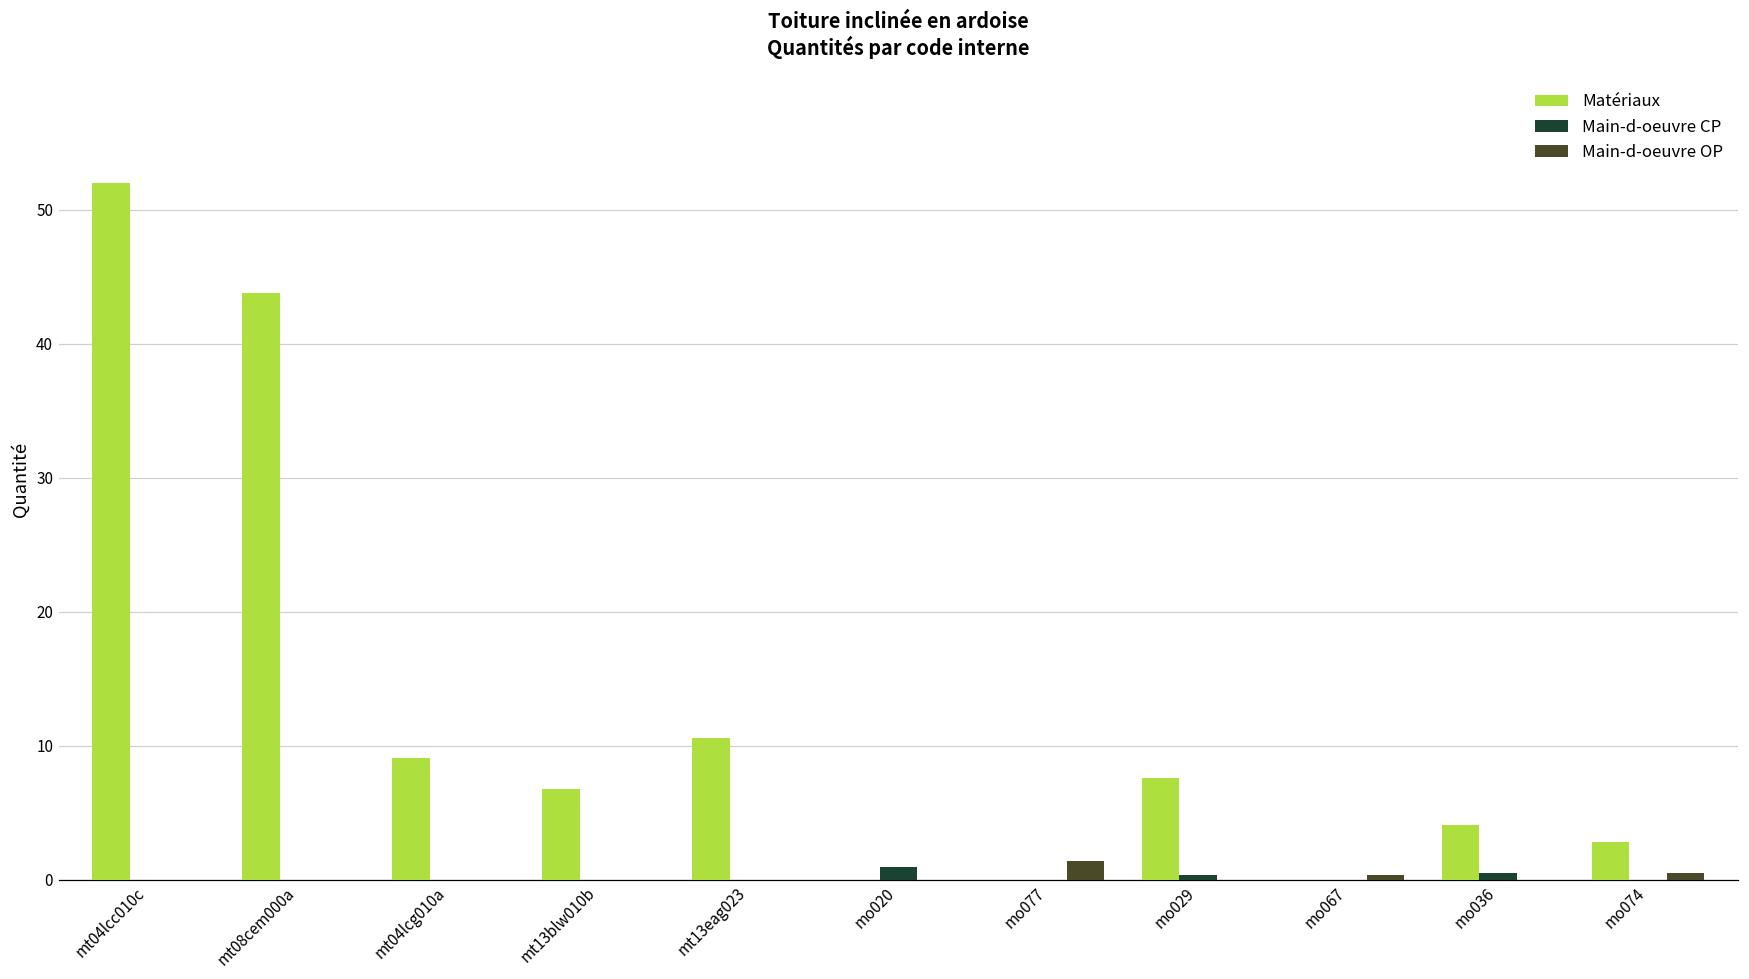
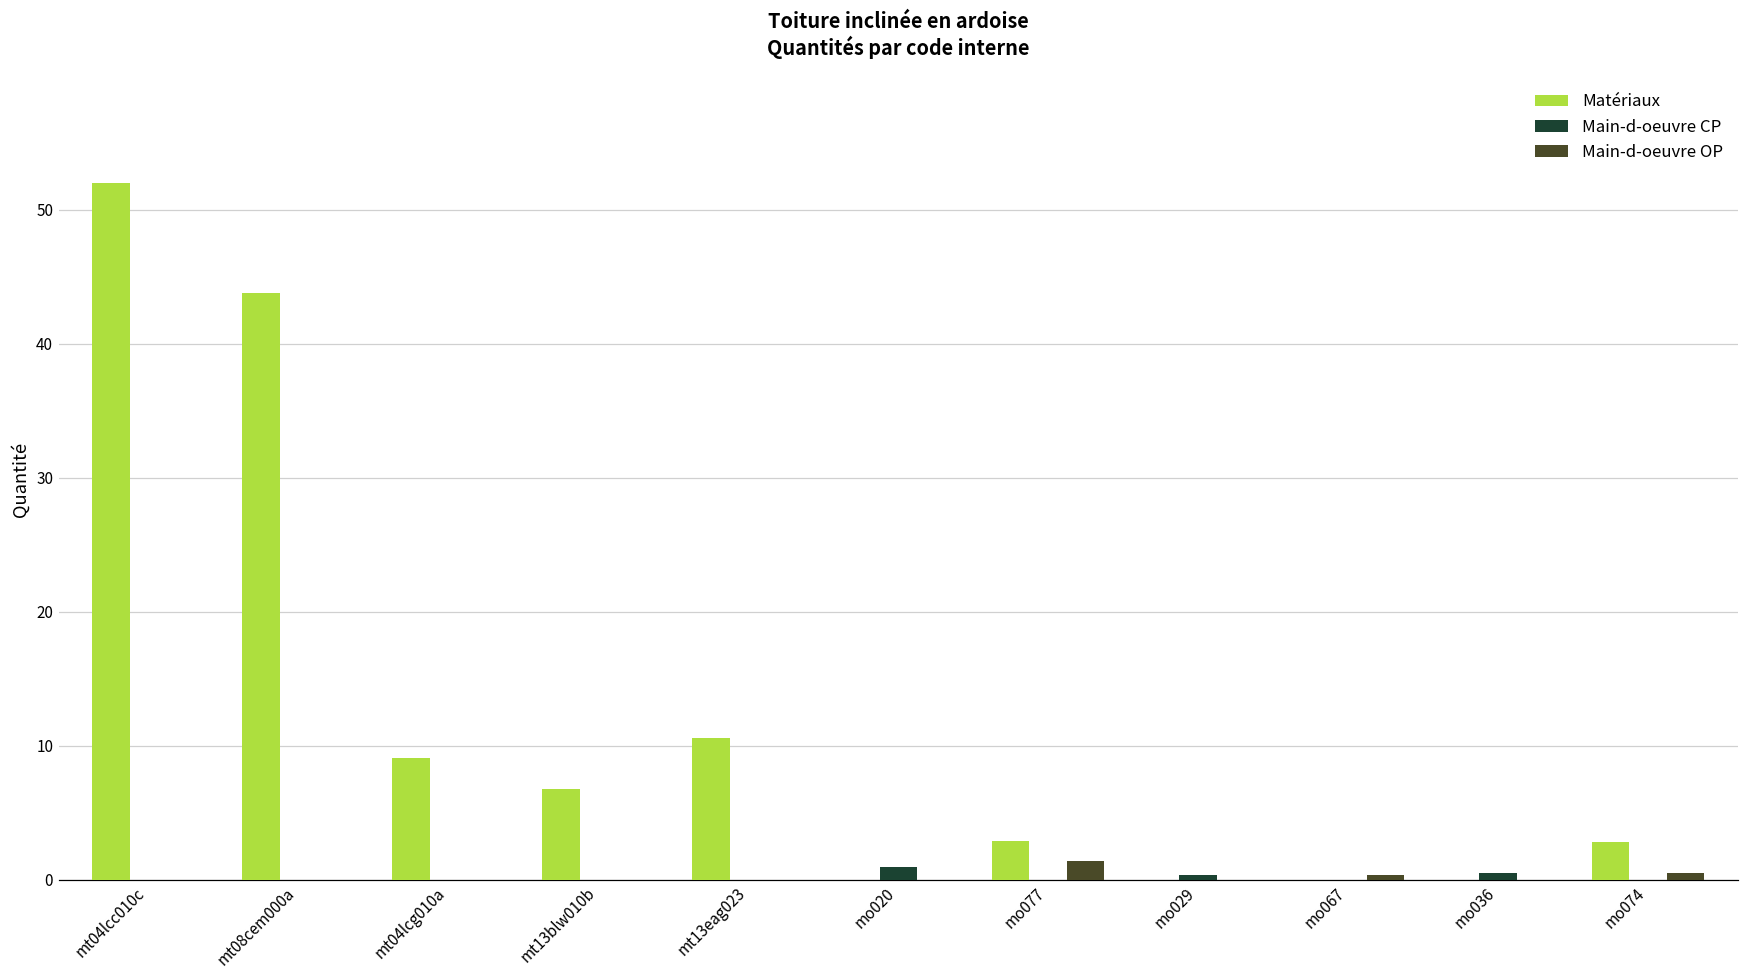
  {
    "Matériaux": {
      "mt04lcc010c": 52.0,
      "mt08cem000a": 43.8,
      "mt04lcg010a": 9.1,
      "mt13blw010b": 6.8,
      "mt13eag023": 10.6,
      "mo020": 0.0,
-     "mo077": 0.0,
-     "mo029": 7.6,
+     "mo077": 2.9,
+     "mo029": 0.0,
      "mo067": 0.0,
-     "mo036": 4.1,
+     "mo036": 0.0,
      "mo074": 2.8
    }
  }
